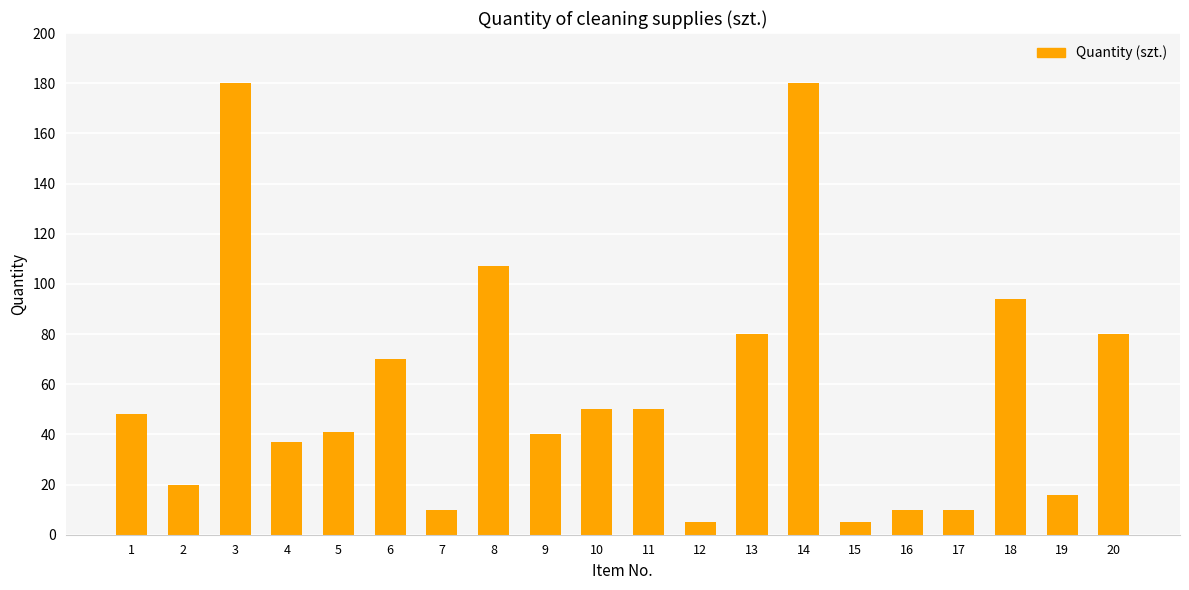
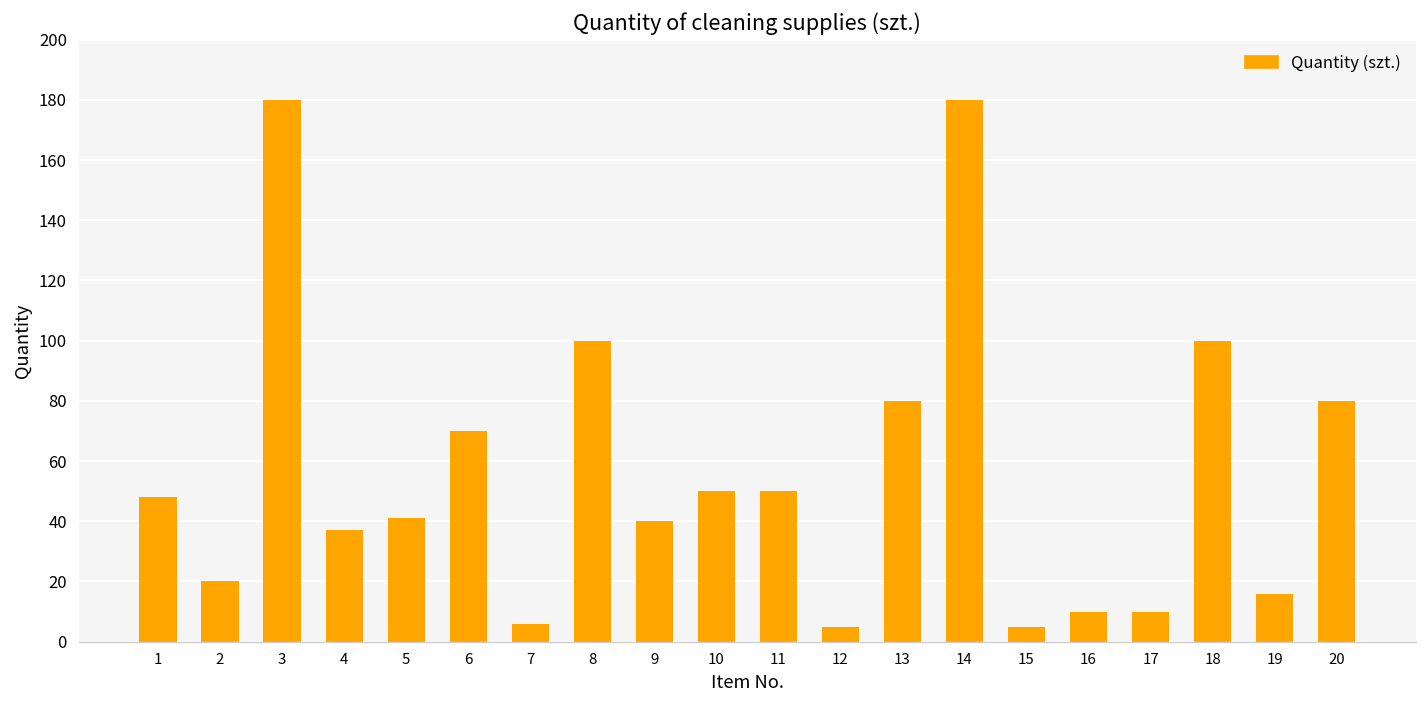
  {
    "1": 48,
    "2": 20,
    "3": 180,
    "4": 37,
    "5": 41,
    "6": 70,
-   "7": 10,
-   "8": 107,
+   "7": 6,
+   "8": 100,
    "9": 40,
    "10": 50,
    "11": 50,
    "12": 5,
    "13": 80,
    "14": 180,
    "15": 5,
    "16": 10,
    "17": 10,
-   "18": 94,
+   "18": 100,
    "19": 16,
    "20": 80
  }
